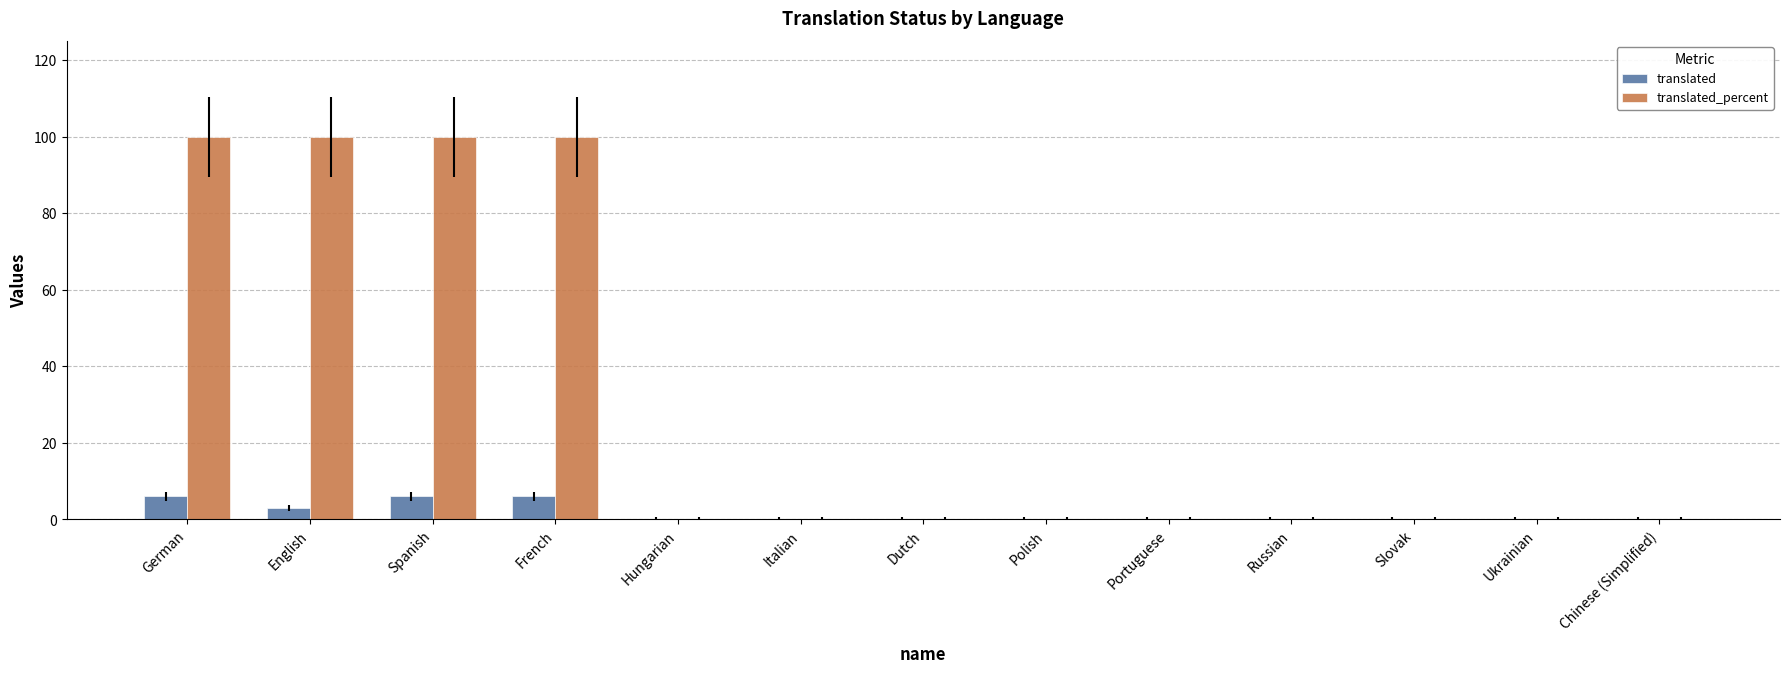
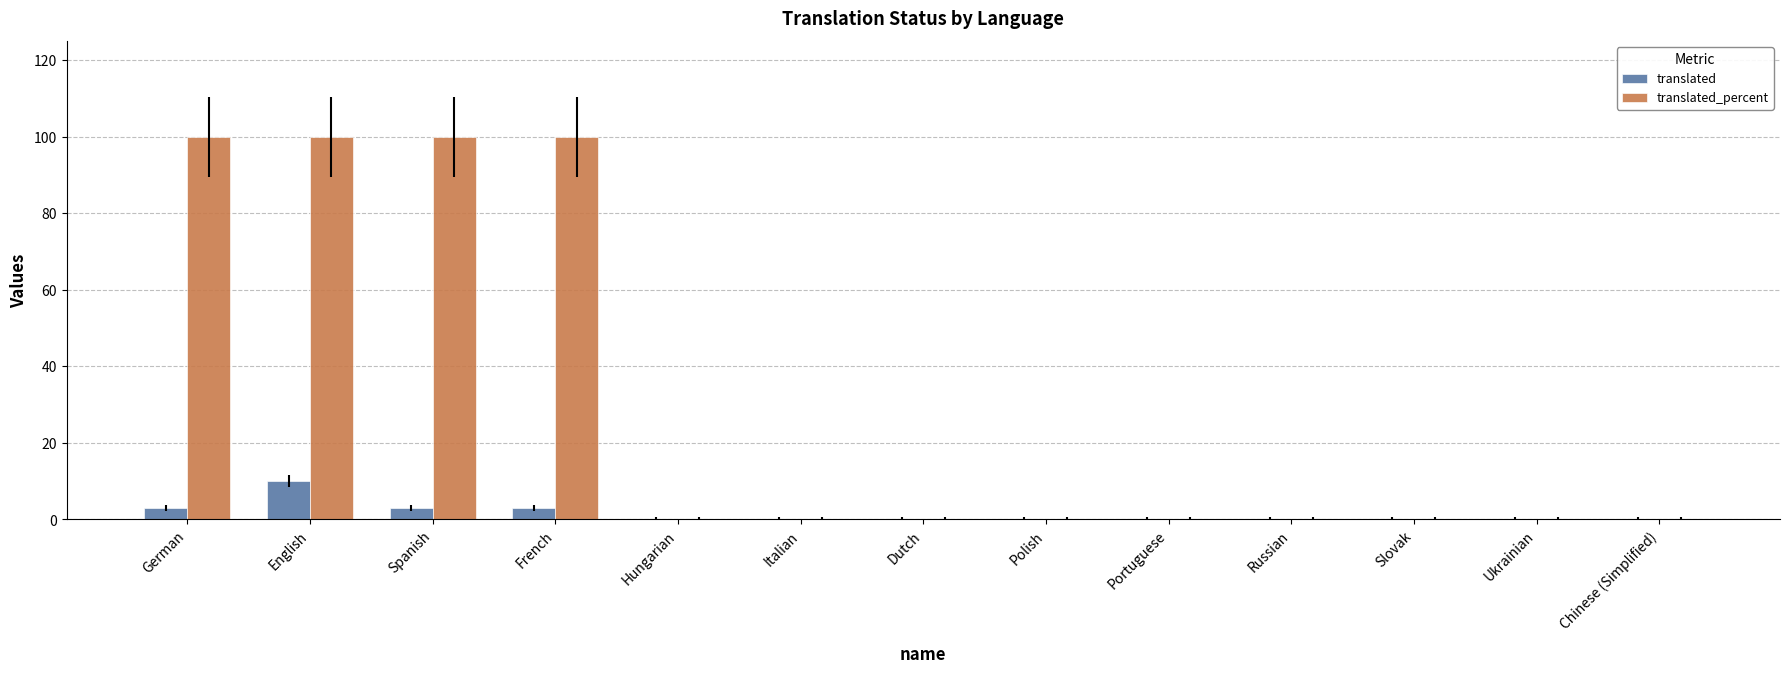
  {
    "translated": {
-     "German": 6,
-     "English": 3,
-     "Spanish": 6,
-     "French": 6,
+     "German": 3,
+     "English": 10,
+     "Spanish": 3,
+     "French": 3,
      "Hungarian": 0,
      "Italian": 0,
      "Dutch": 0,
      "Polish": 0,
      "Portuguese": 0,
      "Russian": 0,
      "Slovak": 0,
      "Ukrainian": 0,
      "Chinese (Simplified)": 0
    },
    "translated_percent": {
      "German": 100,
      "English": 100,
      "Spanish": 100,
      "French": 100,
      "Hungarian": 0,
      "Italian": 0,
      "Dutch": 0,
      "Polish": 0,
      "Portuguese": 0,
      "Russian": 0,
      "Slovak": 0,
      "Ukrainian": 0,
      "Chinese (Simplified)": 0
    }
  }
